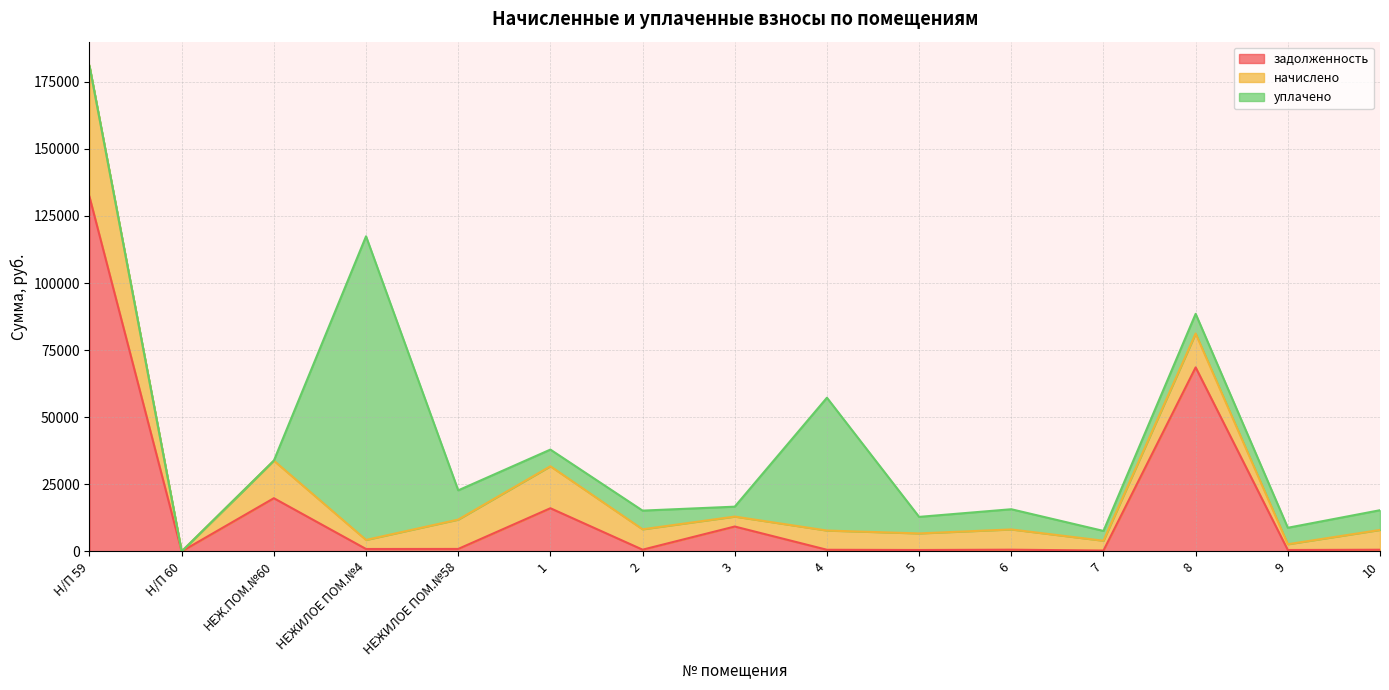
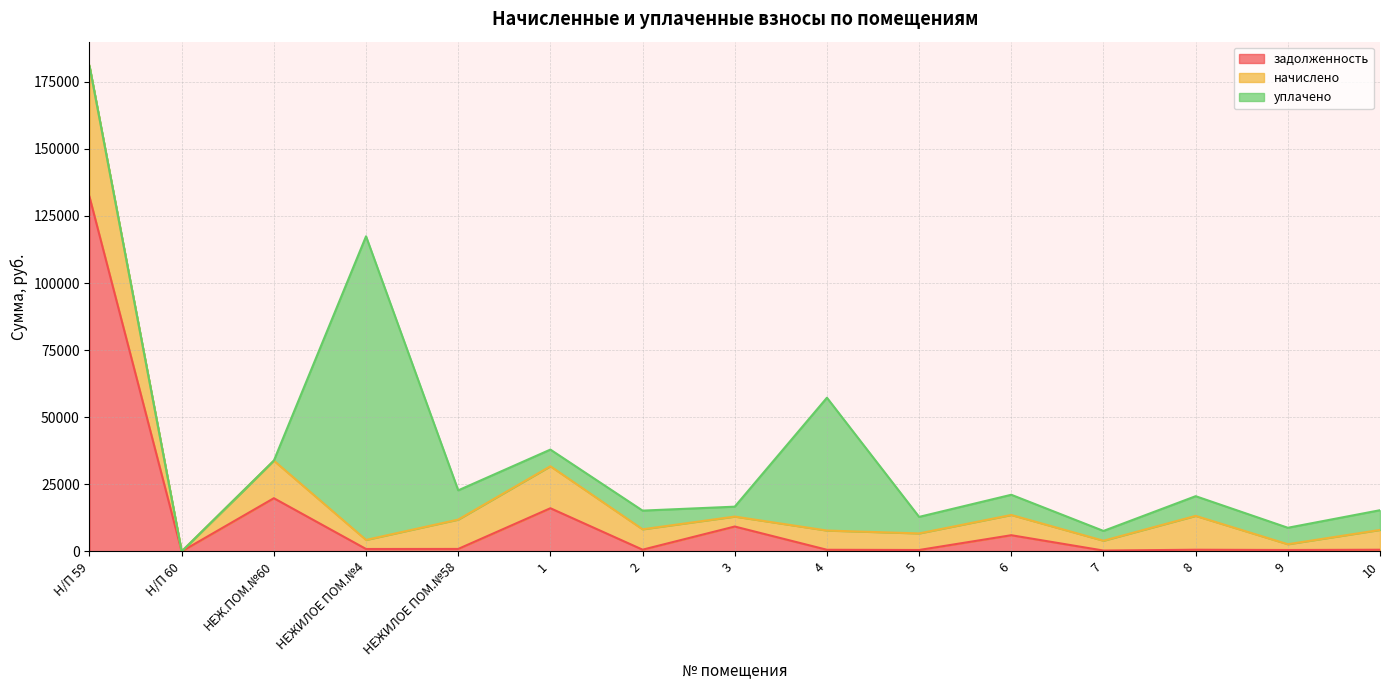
  {
    "задолженность": {
      "Н/П 59": 132000,
      "НЕЖ.ПОМ.№60": 20000,
      "НЕЖИЛОЕ ПОМ.№4": 1000,
      "НЕЖИЛОЕ ПОМ.№58": 1000,
      "1": 16000,
      "2": 1000,
      "3": 9000,
      "4": 1000,
      "5": 1000,
-     "6": 1000,
+     "6": 6000,
      "7": 0,
-     "8": 69000,
+     "8": 1000,
      "9": 1000,
      "10": 1000
    },
    "начислено": {
      "НЕЖИЛОЕ ПОМ.№4": 3000,
      "НЕЖИЛОЕ ПОМ.№58": 11000,
      "1": 16000,
      "2": 8000,
      "3": 4000,
      "4": 7000,
      "5": 6000,
      "6": 8000,
      "7": 4000,
      "8": 13000,
      "9": 2000,
      "10": 7000
    },
    "уплачено": {
      "НЕЖИЛОЕ ПОМ.№4": 113000,
      "НЕЖИЛОЕ ПОМ.№58": 11000,
      "1": 6000,
      "2": 7000,
      "3": 4000,
      "4": 49000,
      "5": 6000,
      "6": 8000,
      "7": 4000,
      "8": 7000,
      "9": 6000,
      "10": 7000
    }
  }
